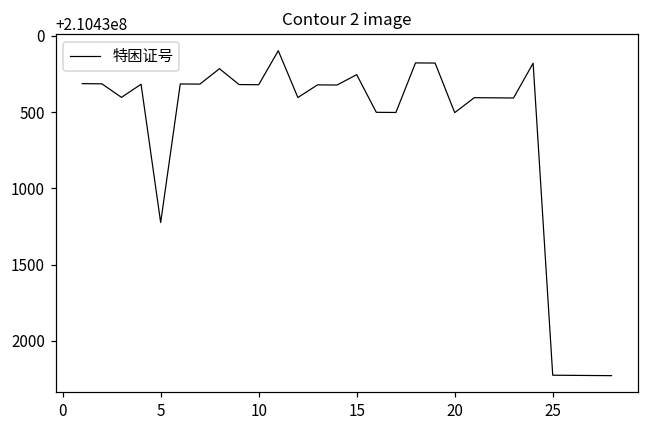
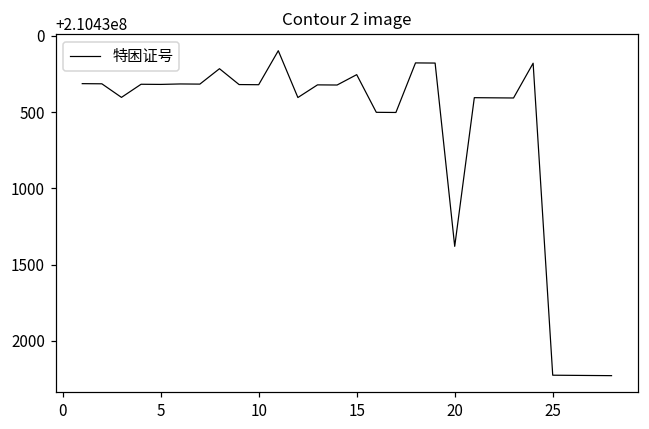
  {
-   "5": 210431220,
+   "5": 210430320,
    "10": 210430320,
    "15": 210430250,
-   "20": 210430500,
+   "20": 210431380,
    "25": 210432230
  }
